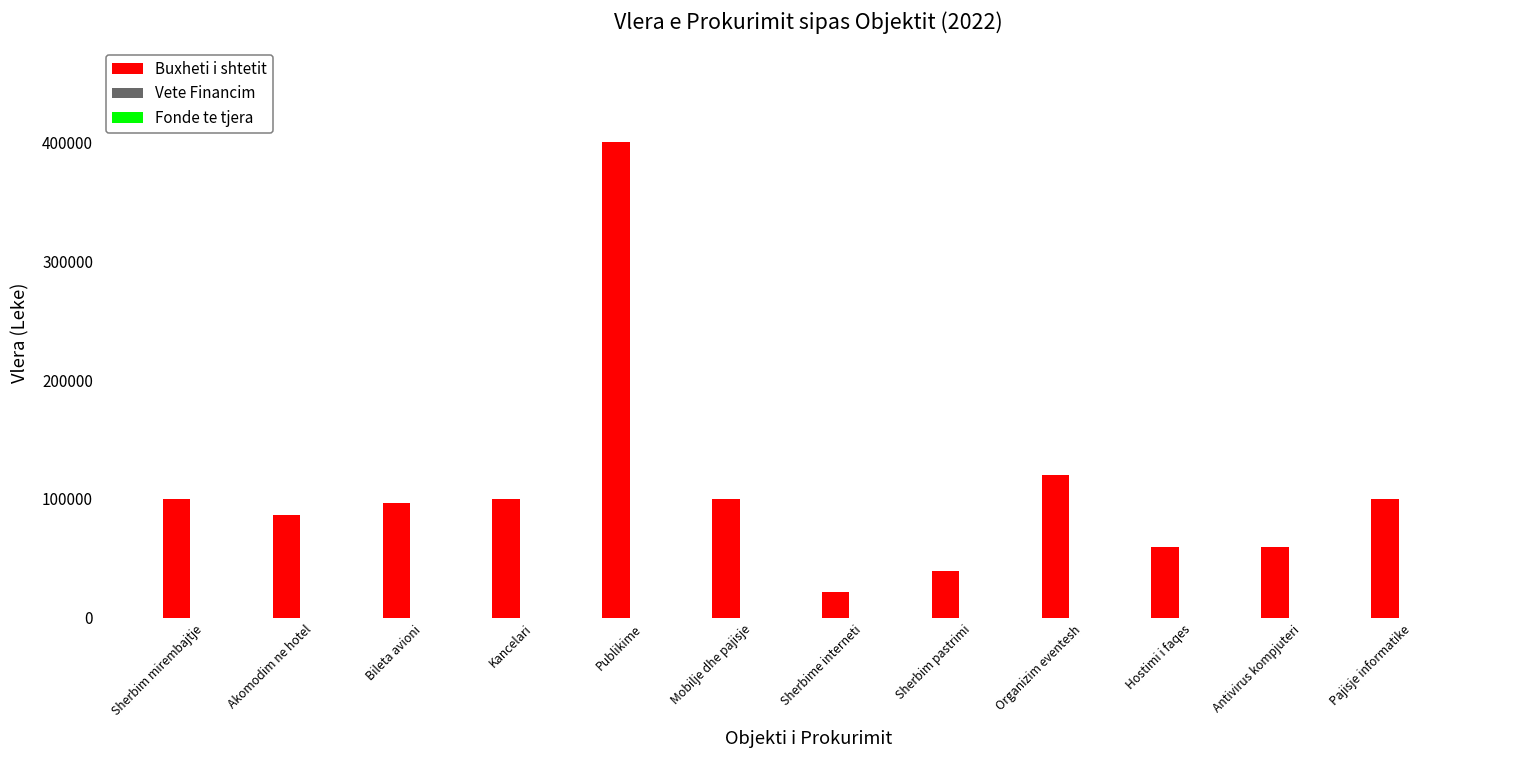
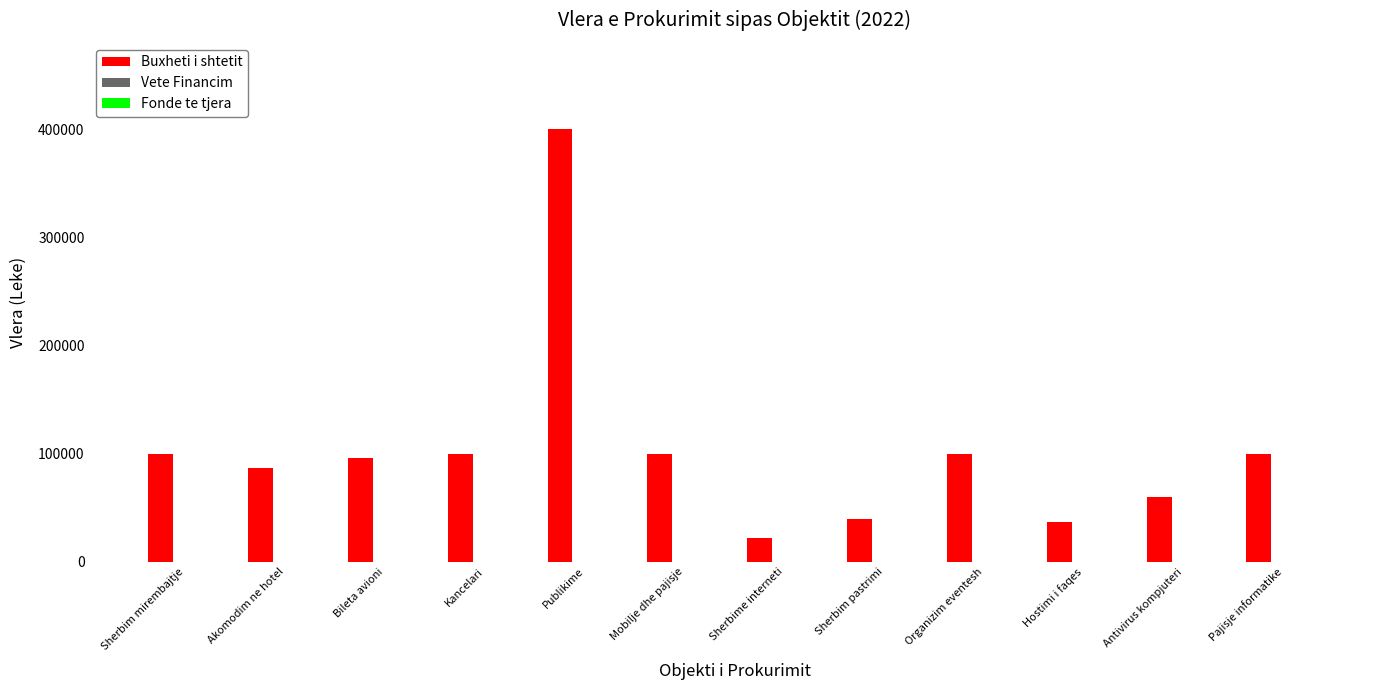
  {
    "Buxheti i shtetit": {
      "Sherbim mirembajtje": 100000,
      "Akomodim ne hotel": 86000,
      "Bileta avioni": 96000,
      "Kancelari": 100000,
      "Publikime": 400000,
      "Mobilje dhe pajisje": 100000,
      "Sherbime interneti": 22000,
      "Sherbim pastrimi": 40000,
-     "Organizim eventesh": 120000,
-     "Hostimi i faqes": 60000,
+     "Organizim eventesh": 100000,
+     "Hostimi i faqes": 36000,
      "Antivirus kompjuteri": 60000,
      "Pajisje informatike": 100000
    },
    "Vete Financim": {
      "Sherbim mirembajtje": 0,
      "Akomodim ne hotel": 0,
      "Bileta avioni": 0,
      "Kancelari": 0,
      "Publikime": 0,
      "Mobilje dhe pajisje": 0,
      "Sherbime interneti": 0,
      "Sherbim pastrimi": 0,
      "Organizim eventesh": 0,
      "Hostimi i faqes": 0,
      "Antivirus kompjuteri": 0,
      "Pajisje informatike": 0
    },
    "Fonde te tjera": {
      "Sherbim mirembajtje": 0,
      "Akomodim ne hotel": 0,
      "Bileta avioni": 0,
      "Kancelari": 0,
      "Publikime": 0,
      "Mobilje dhe pajisje": 0,
      "Sherbime interneti": 0,
      "Sherbim pastrimi": 0,
      "Organizim eventesh": 0,
      "Hostimi i faqes": 0,
      "Antivirus kompjuteri": 0,
      "Pajisje informatike": 0
    }
  }
